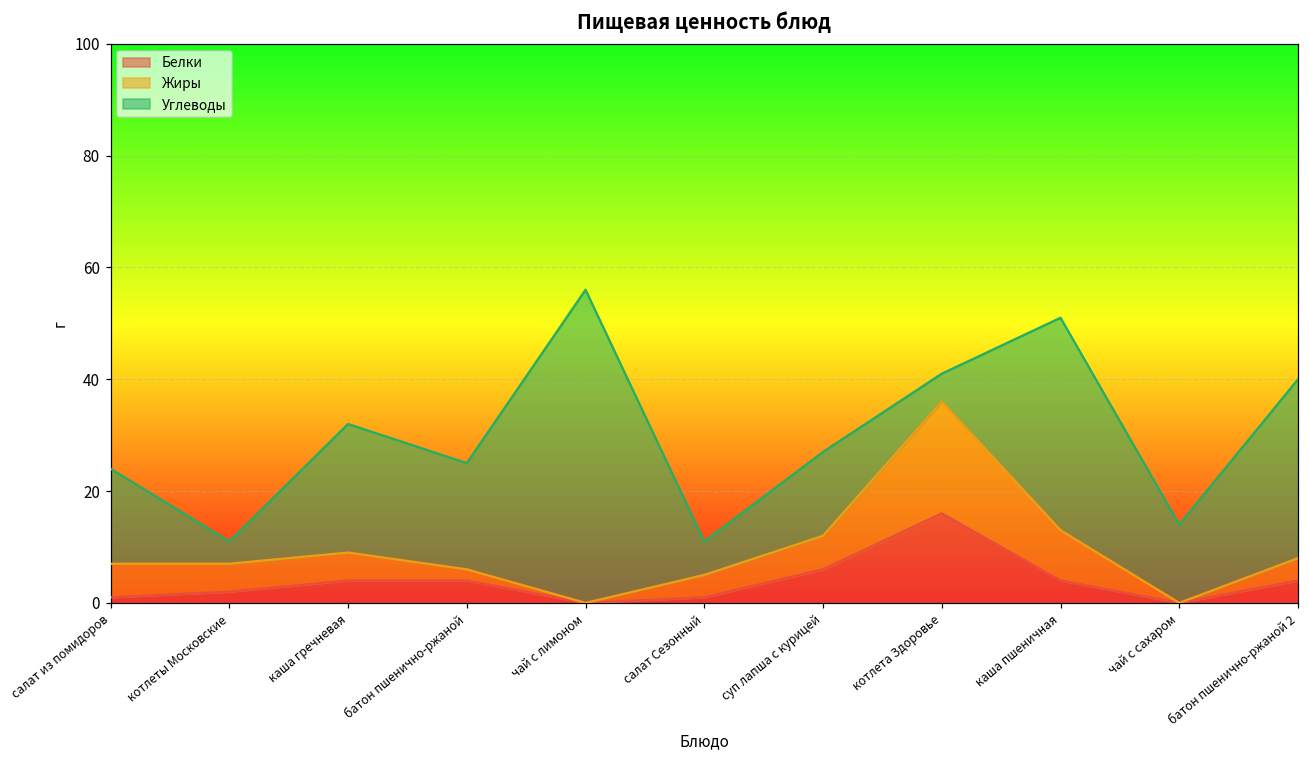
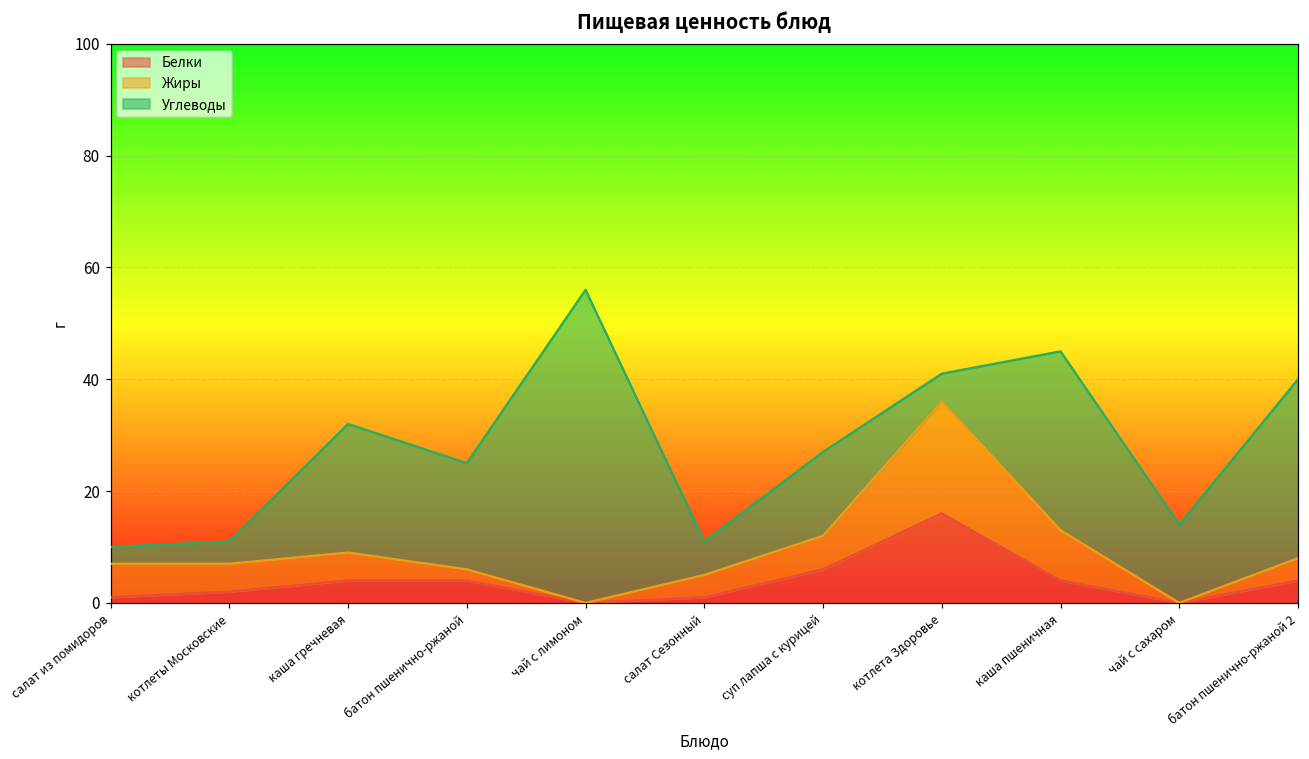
  {
    "Белки": {
      "салат из помидоров": 1,
      "котлеты Московские": 2,
      "каша гречневая": 4,
      "батон пшенично-ржаной": 4,
      "салат Сезонный": 1,
      "суп лапша с курицей": 6,
      "котлета Здоровье": 16,
      "каша пшеничная": 4,
      "батон пшенично-ржаной 2": 4
    },
    "Жиры": {
      "салат из помидоров": 6,
      "котлеты Московские": 5,
      "каша гречневая": 5,
      "батон пшенично-ржаной": 2,
      "салат Сезонный": 4,
      "суп лапша с курицей": 6,
      "котлета Здоровье": 20,
      "каша пшеничная": 9,
      "батон пшенично-ржаной 2": 4
    },
    "Углеводы": {
-     "салат из помидоров": 17,
+     "салат из помидоров": 3,
      "котлеты Московские": 4,
      "каша гречневая": 23,
      "батон пшенично-ржаной": 19,
      "чай с лимоном": 56,
      "салат Сезонный": 6,
      "суп лапша с курицей": 15,
      "котлета Здоровье": 5,
-     "каша пшеничная": 38,
+     "каша пшеничная": 32,
      "чай с сахаром": 14,
      "батон пшенично-ржаной 2": 32
    }
  }
